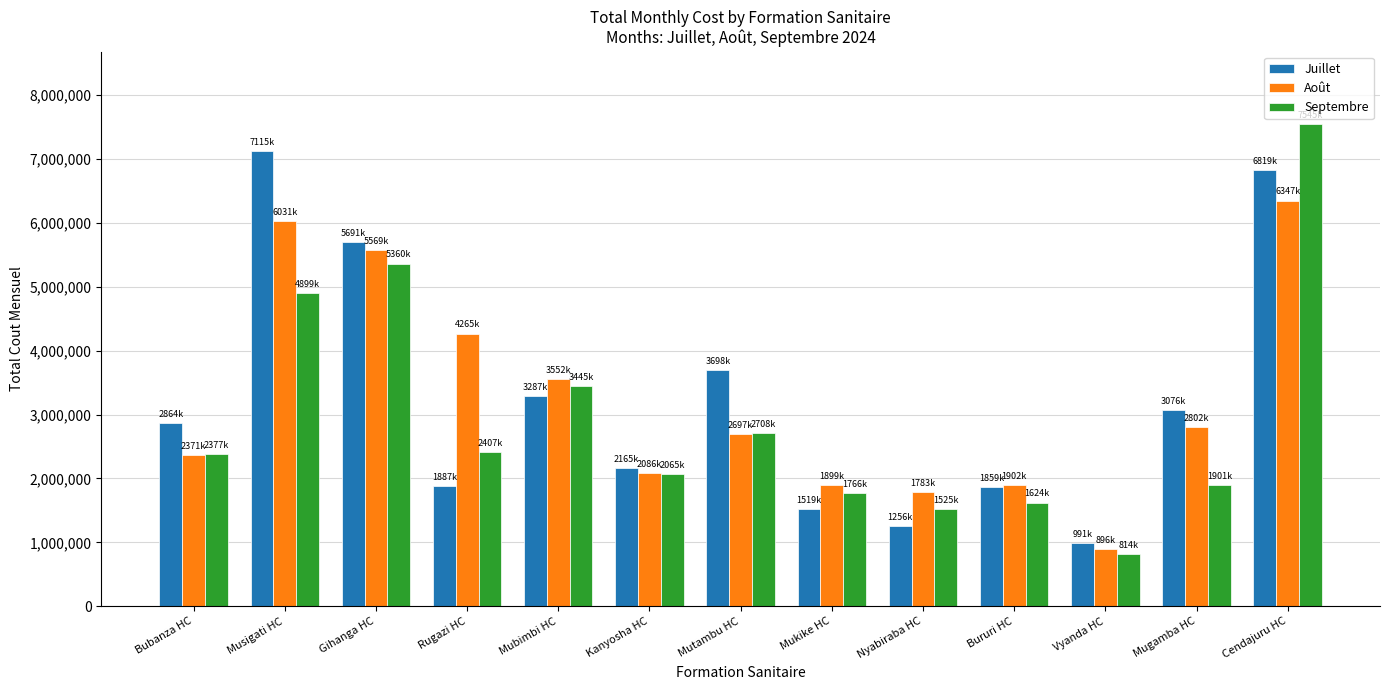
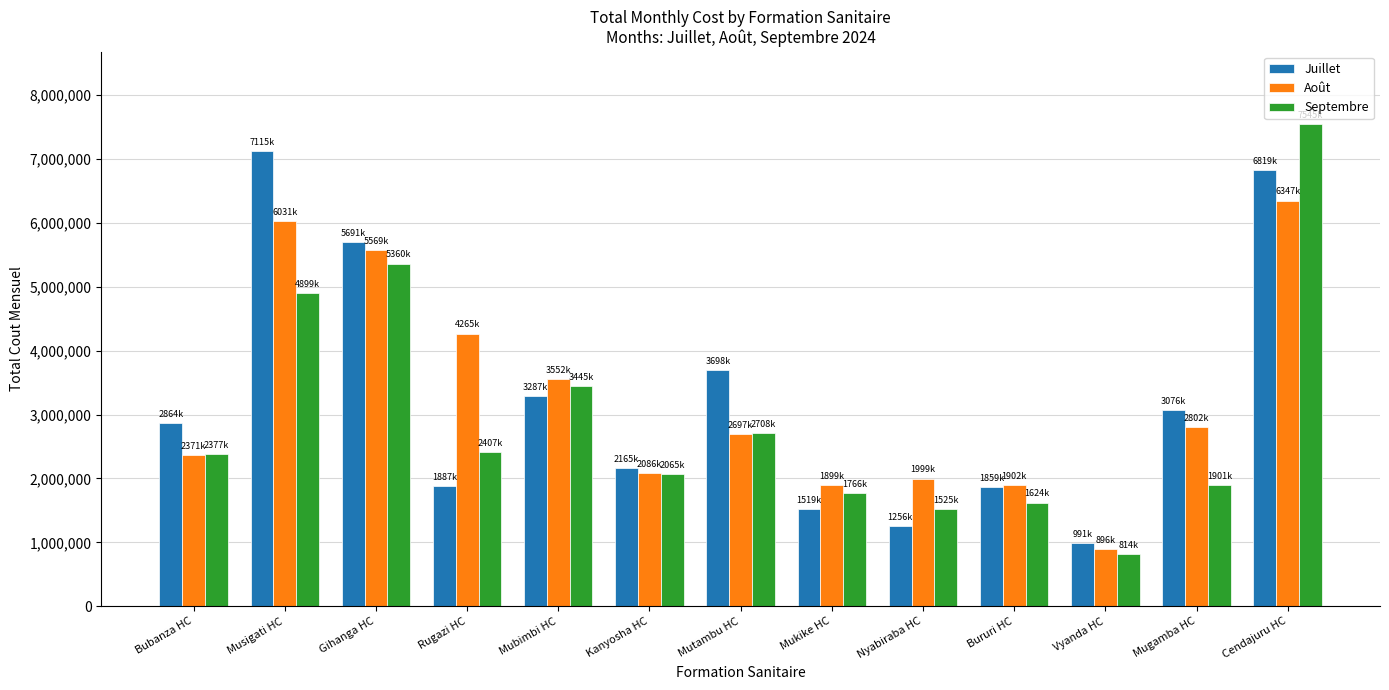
  {
    "Juillet": {
      "Bubanza HC": "2864k",
      "Gihanga HC": "5691k",
      "Rugazi HC": "1887k",
      "Kanyosha HC": "2165k",
      "Mutambu HC": "3698k",
      "Nyabiraba HC": "1256k",
      "Bururi HC": "1859k",
      "Mugamba HC": "3076k",
      "Cendajuru HC": "6819k"
    },
    "Août": {
      "Bubanza HC": "2371k",
      "Musigati HC": "6031k",
      "Gihanga HC": "5569k",
      "Mubimbi HC": "3552k",
      "Kanyosha HC": "2086k",
      "Mutambu HC": "2697k",
-     "Nyabiraba HC": "1783k",
+     "Nyabiraba HC": "1999k",
      "Bururi HC": "1902k",
      "Cendajuru HC": "6347k"
    },
    "Septembre": {
      "Rugazi HC": "2407k",
      "Kanyosha HC": "2065k",
      "Mutambu HC": "2708k",
      "Bururi HC": "1624k"
    }
  }
